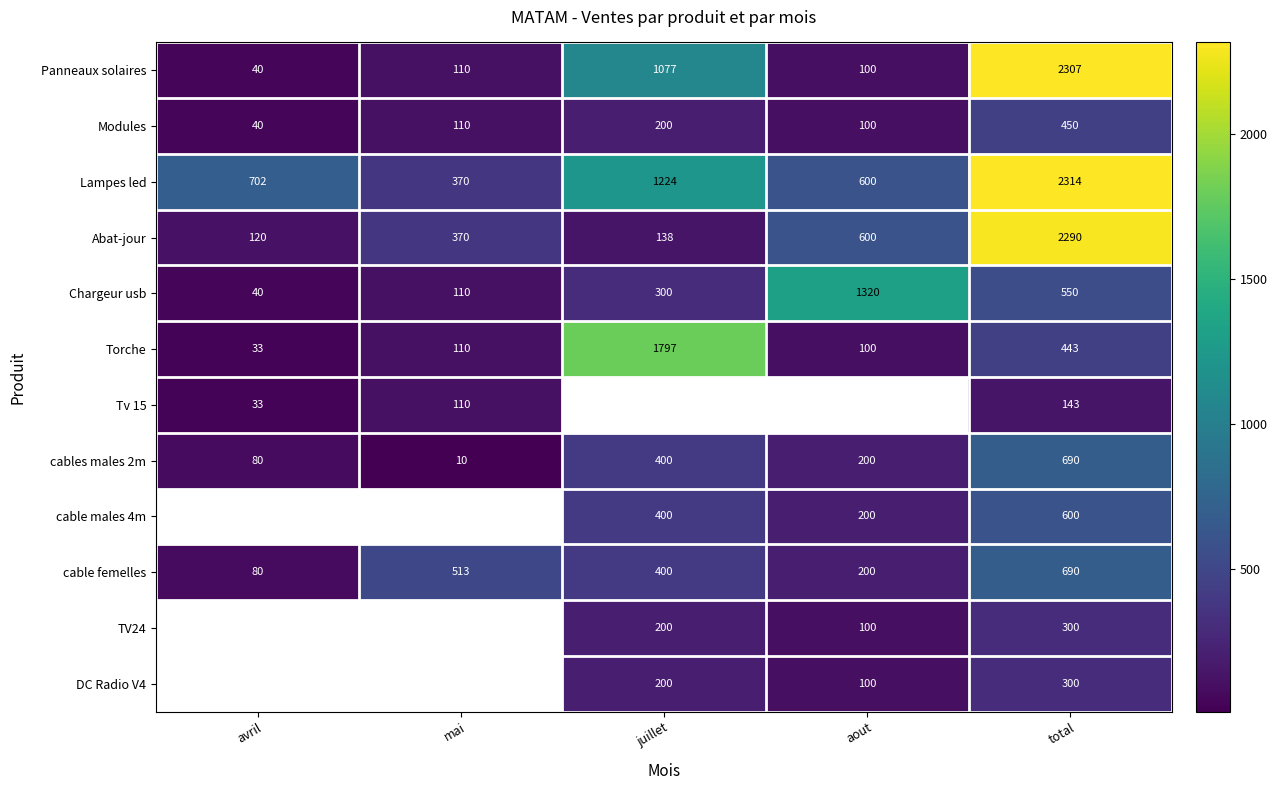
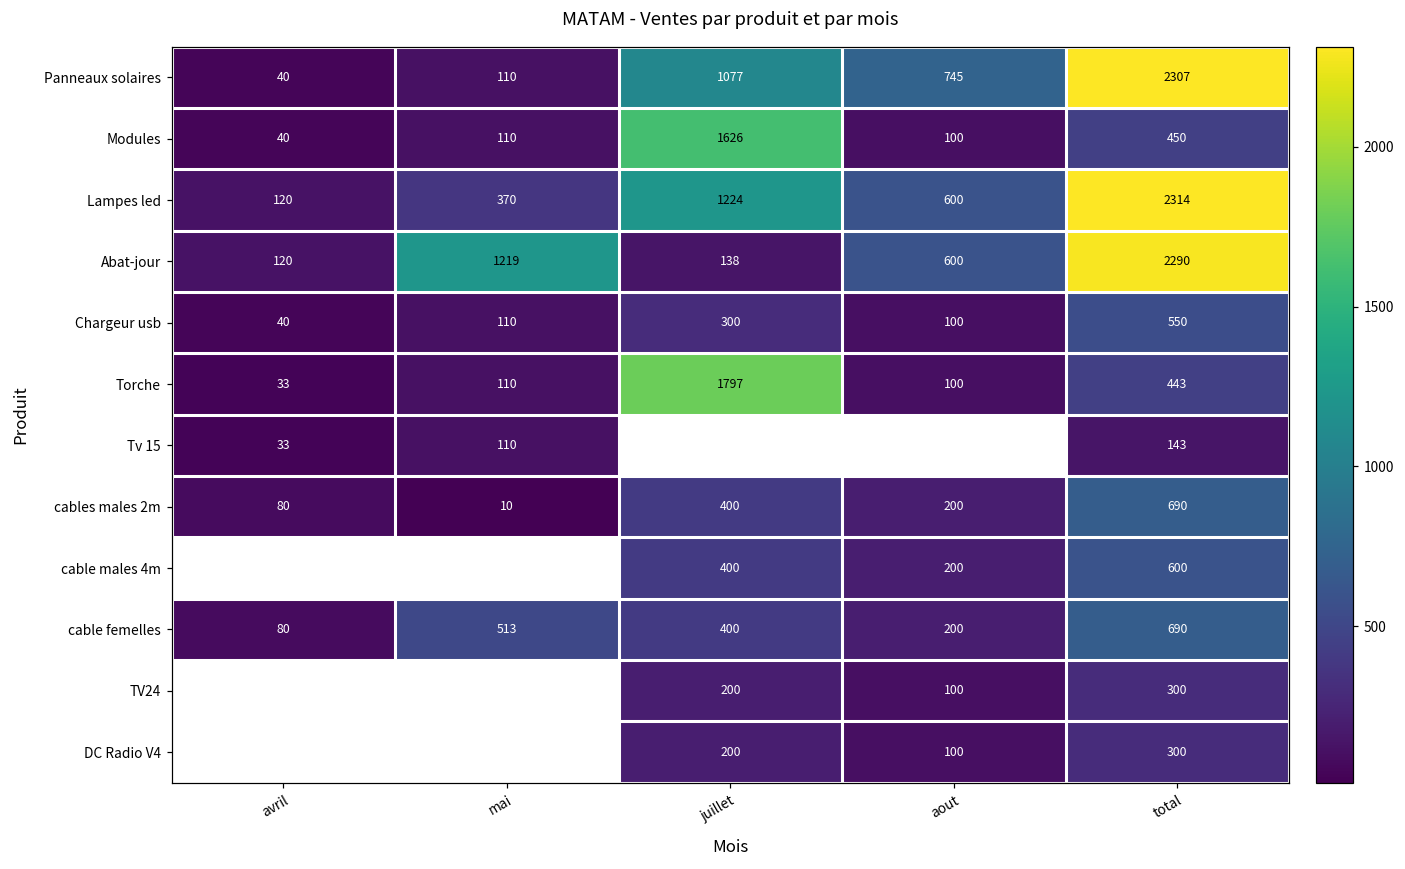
  {
    "Panneaux solaires": {
      "avril": 40,
      "mai": 110,
      "juillet": 1077,
-     "aout": 100,
+     "aout": 745,
      "total": 2307
    },
    "Modules": {
      "avril": 40,
      "mai": 110,
-     "juillet": 200,
+     "juillet": 1626,
      "aout": 100,
      "total": 450
    },
    "Lampes led": {
-     "avril": 702,
+     "avril": 120,
      "mai": 370,
      "juillet": 1224,
      "aout": 600,
      "total": 2314
    },
    "Abat-jour": {
      "avril": 120,
-     "mai": 370,
+     "mai": 1219,
      "juillet": 138,
      "aout": 600,
      "total": 2290
    },
    "Chargeur usb": {
      "avril": 40,
      "mai": 110,
      "juillet": 300,
-     "aout": 1320,
+     "aout": 100,
      "total": 550
    },
    "Torche": {
      "avril": 33,
      "mai": 110,
      "juillet": 1797,
      "aout": 100,
      "total": 443
    },
    "Tv 15": {
      "avril": 33,
      "mai": 110,
      "total": 143
    },
    "cables males 2m": {
      "avril": 80,
      "mai": 10,
      "juillet": 400,
      "aout": 200,
      "total": 690
    },
    "cable males 4m": {
      "juillet": 400,
      "aout": 200,
      "total": 600
    },
    "cable femelles": {
      "avril": 80,
      "mai": 513,
      "juillet": 400,
      "aout": 200,
      "total": 690
    },
    "TV24": {
      "juillet": 200,
      "aout": 100,
      "total": 300
    },
    "DC Radio V4": {
      "juillet": 200,
      "aout": 100,
      "total": 300
    }
  }
